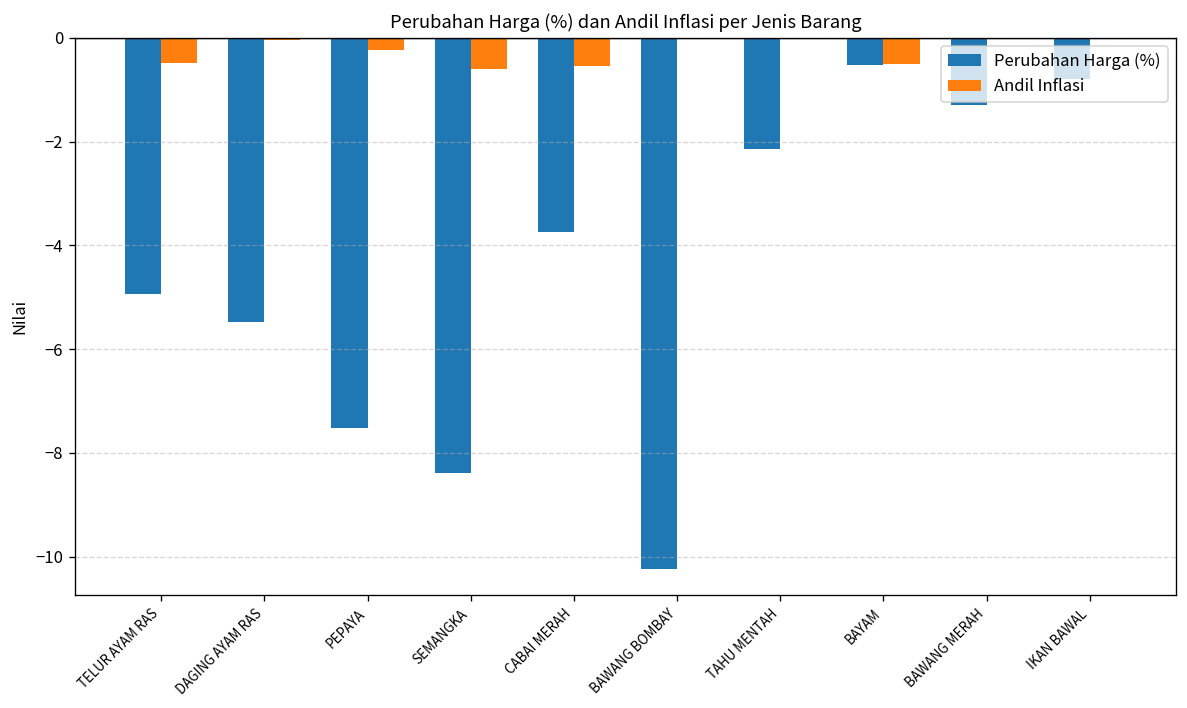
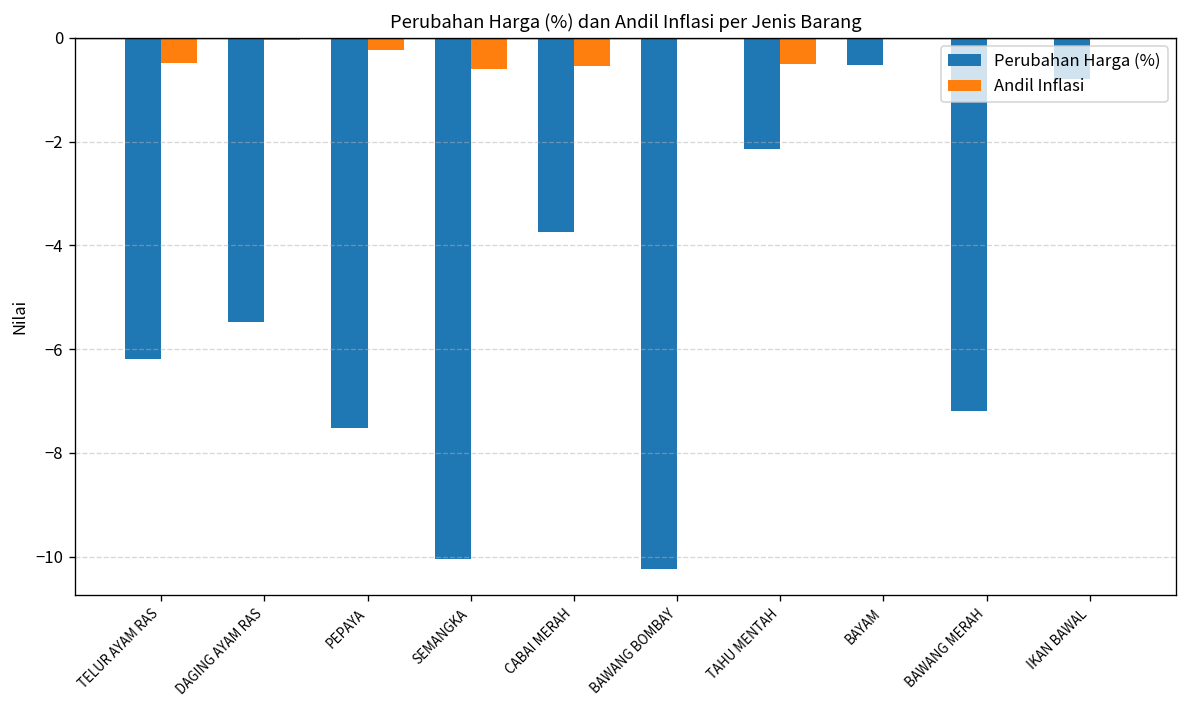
  {
    "Perubahan Harga (%)": {
-     "TELUR AYAM RAS": -4.9,
+     "TELUR AYAM RAS": -6.2,
      "DAGING AYAM RAS": -5.5,
      "PEPAYA": -7.5,
-     "SEMANGKA": -8.4,
+     "SEMANGKA": -10.0,
      "CABAI MERAH": -3.7,
      "BAWANG BOMBAY": -10.2,
      "TAHU MENTAH": -2.2,
      "BAYAM": -0.5,
-     "BAWANG MERAH": -1.3
+     "BAWANG MERAH": -7.2
    },
    "Andil Inflasi": {
      "TELUR AYAM RAS": -0.5,
      "PEPAYA": -0.2,
      "SEMANGKA": -0.6,
      "CABAI MERAH": -0.5,
-     "TAHU MENTAH": 0.0,
-     "BAYAM": -0.5
+     "TAHU MENTAH": -0.5,
+     "BAYAM": 0.0
    }
  }
